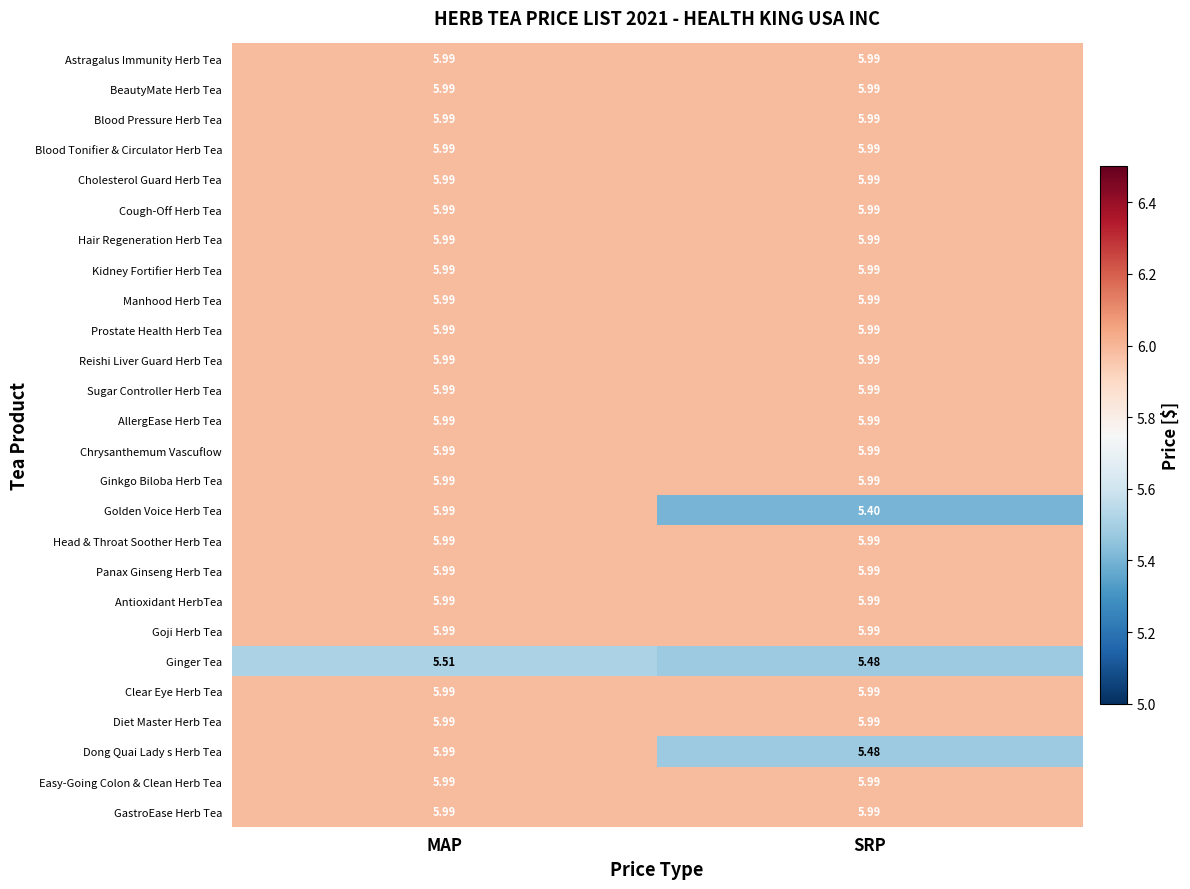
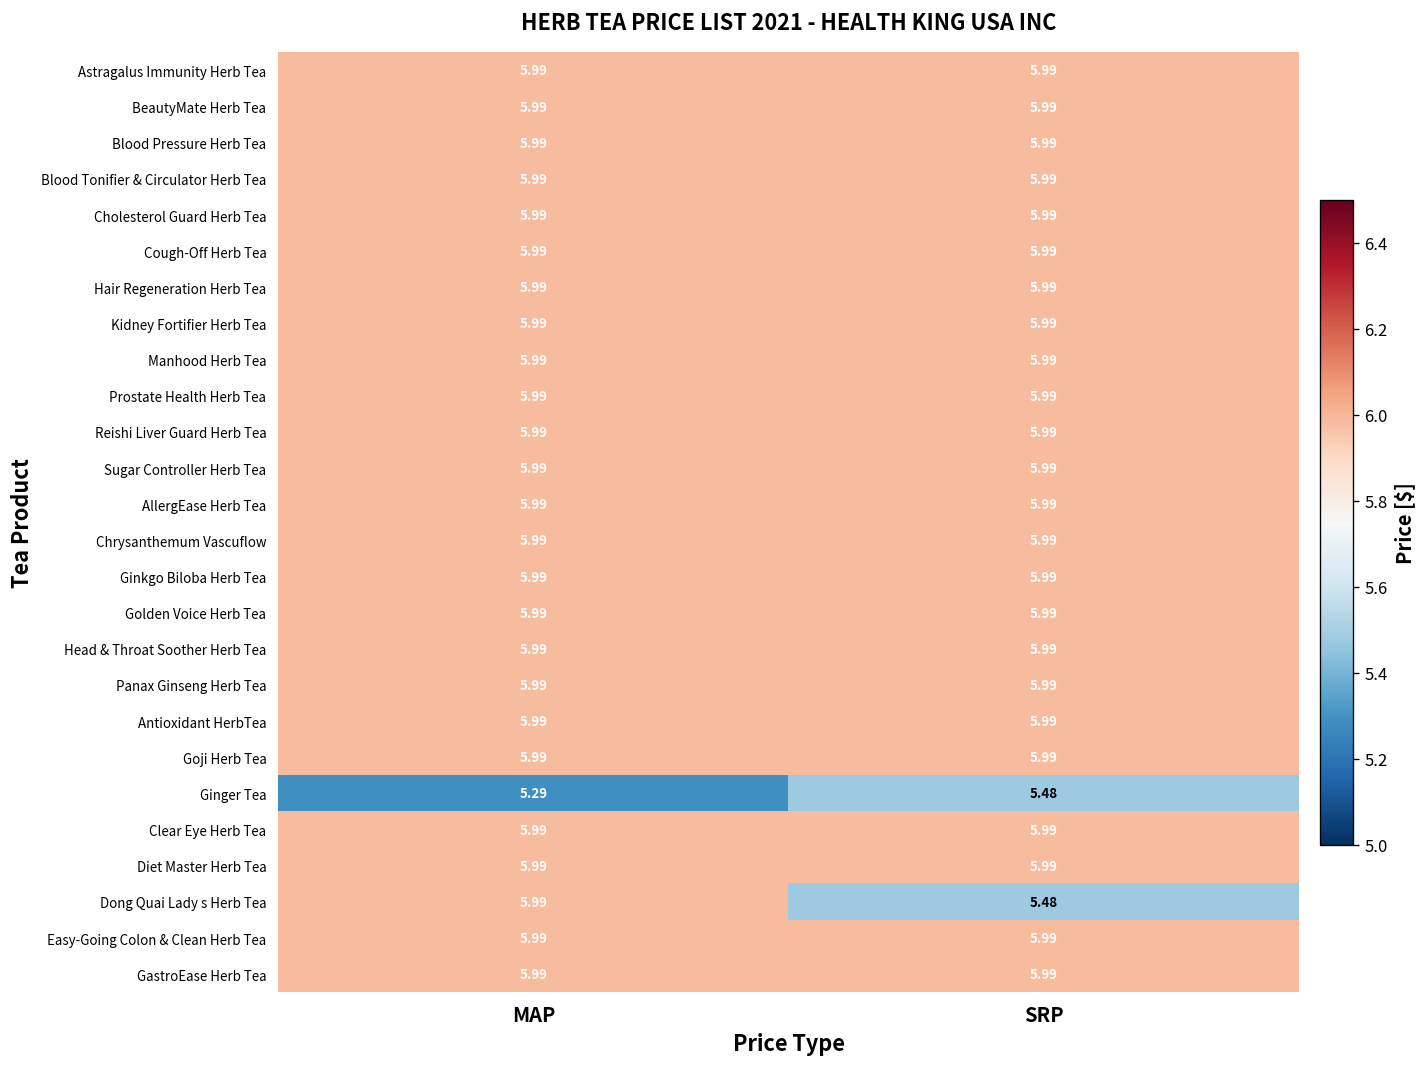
  {
    "Astragalus Immunity Herb Tea": {
      "MAP": 5.99,
      "SRP": 5.99
    },
    "BeautyMate Herb Tea": {
      "MAP": 5.99,
      "SRP": 5.99
    },
    "Blood Pressure Herb Tea": {
      "MAP": 5.99,
      "SRP": 5.99
    },
    "Blood Tonifier & Circulator Herb Tea": {
      "MAP": 5.99,
      "SRP": 5.99
    },
    "Cholesterol Guard Herb Tea": {
      "MAP": 5.99,
      "SRP": 5.99
    },
    "Cough-Off Herb Tea": {
      "MAP": 5.99,
      "SRP": 5.99
    },
    "Hair Regeneration Herb Tea": {
      "MAP": 5.99,
      "SRP": 5.99
    },
    "Kidney Fortifier Herb Tea": {
      "MAP": 5.99,
      "SRP": 5.99
    },
    "Manhood Herb Tea": {
      "MAP": 5.99,
      "SRP": 5.99
    },
    "Prostate Health Herb Tea": {
      "MAP": 5.99,
      "SRP": 5.99
    },
    "Reishi Liver Guard Herb Tea": {
      "MAP": 5.99,
      "SRP": 5.99
    },
    "Sugar Controller Herb Tea": {
      "MAP": 5.99,
      "SRP": 5.99
    },
    "AllergEase Herb Tea": {
      "MAP": 5.99,
      "SRP": 5.99
    },
    "Chrysanthemum Vascuflow": {
      "MAP": 5.99,
      "SRP": 5.99
    },
    "Ginkgo Biloba Herb Tea": {
      "MAP": 5.99,
      "SRP": 5.99
    },
    "Golden Voice Herb Tea": {
      "MAP": 5.99,
-     "SRP": 5.40
+     "SRP": 5.99
    },
    "Head & Throat Soother Herb Tea": {
      "MAP": 5.99,
      "SRP": 5.99
    },
    "Panax Ginseng Herb Tea": {
      "MAP": 5.99,
      "SRP": 5.99
    },
    "Antioxidant HerbTea": {
      "MAP": 5.99,
      "SRP": 5.99
    },
    "Goji Herb Tea": {
      "MAP": 5.99,
      "SRP": 5.99
    },
    "Ginger Tea": {
-     "MAP": 5.51,
+     "MAP": 5.29,
      "SRP": 5.48
    },
    "Clear Eye Herb Tea": {
      "MAP": 5.99,
      "SRP": 5.99
    },
    "Diet Master Herb Tea": {
      "MAP": 5.99,
      "SRP": 5.99
    },
    "Dong Quai Lady s Herb Tea": {
      "MAP": 5.99,
      "SRP": 5.48
    },
    "Easy-Going Colon & Clean Herb Tea": {
      "MAP": 5.99,
      "SRP": 5.99
    },
    "GastroEase Herb Tea": {
      "MAP": 5.99,
      "SRP": 5.99
    }
  }
